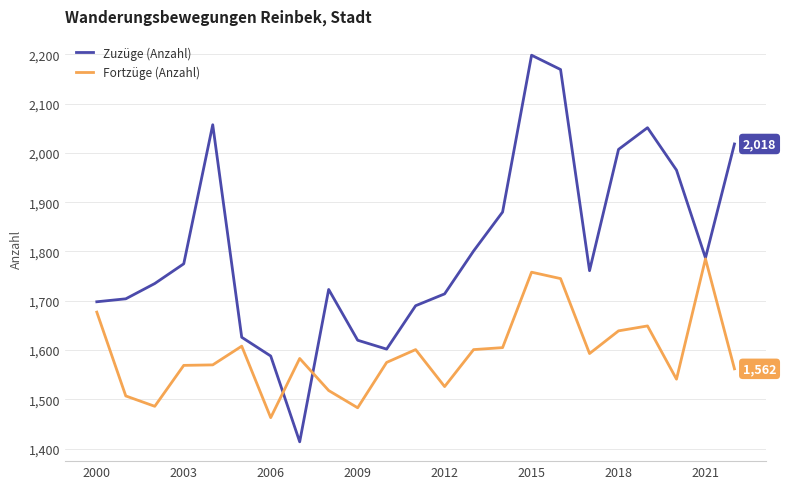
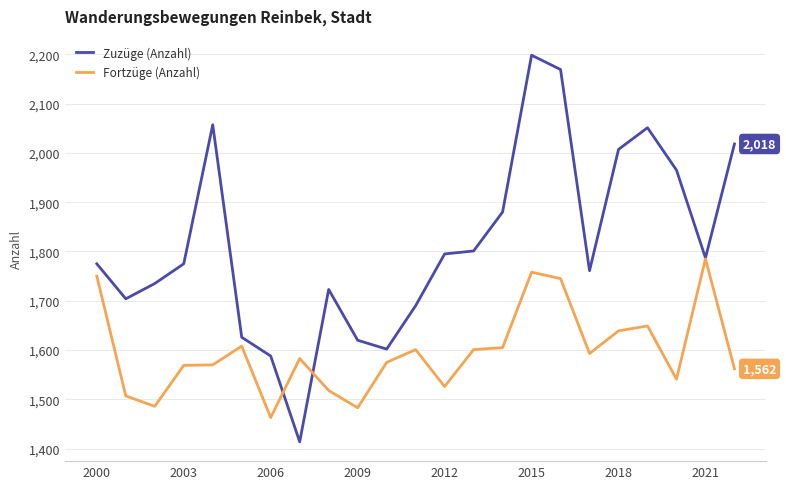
  {
    "Zuzüge (Anzahl)": {
-     "2000": "1,700",
+     "2000": "1,780",
      "2003": "1,780",
      "2006": "1,590",
      "2009": "1,620",
-     "2012": "1,710",
+     "2012": "1,800",
      "2015": "2,200",
      "2018": "2,010"
    },
    "Fortzüge (Anzahl)": {
-     "2000": "1,680",
+     "2000": "1,750",
      "2003": "1,570",
      "2006": "1,460",
      "2009": "1,480",
      "2012": "1,530",
      "2015": "1,760",
      "2018": "1,640"
    }
  }
